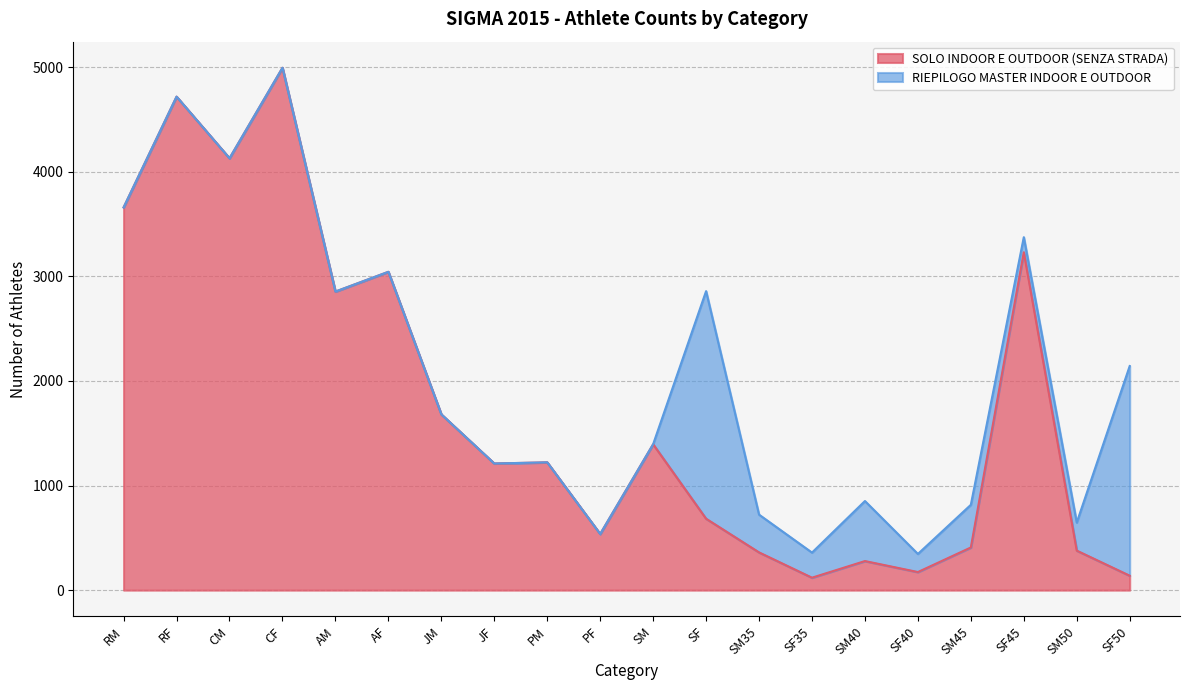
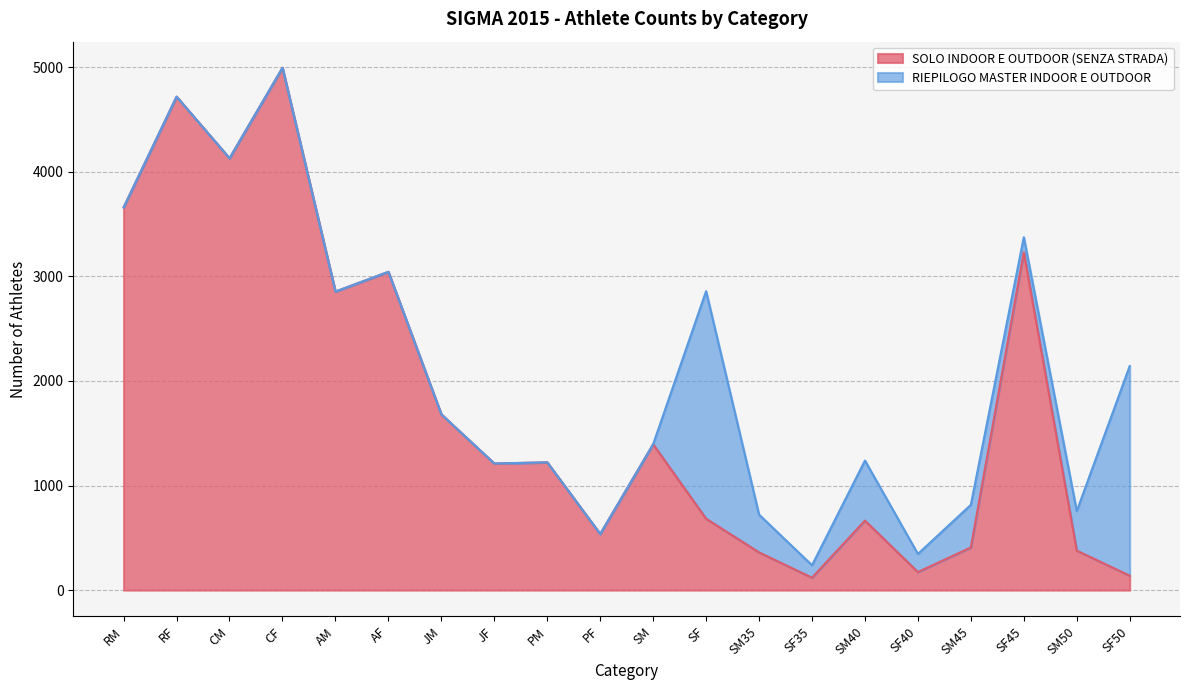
  {
    "SOLO INDOOR E OUTDOOR (SENZA STRADA)": {
      "SF": 680,
      "SM35": 360,
      "SF35": 120,
-     "SM40": 280,
+     "SM40": 670,
      "SF40": 170,
      "SM45": 410,
      "SF45": 3230,
      "SM50": 380,
      "SF50": 140
    },
    "RIEPILOGO MASTER INDOOR E OUTDOOR": {
      "SF": 2180,
      "SM35": 360,
-     "SF35": 240,
+     "SF35": 120,
      "SM40": 570,
      "SF40": 170,
      "SM45": 410,
      "SF45": 140,
-     "SM50": 270,
+     "SM50": 380,
      "SF50": 2010
    }
  }
